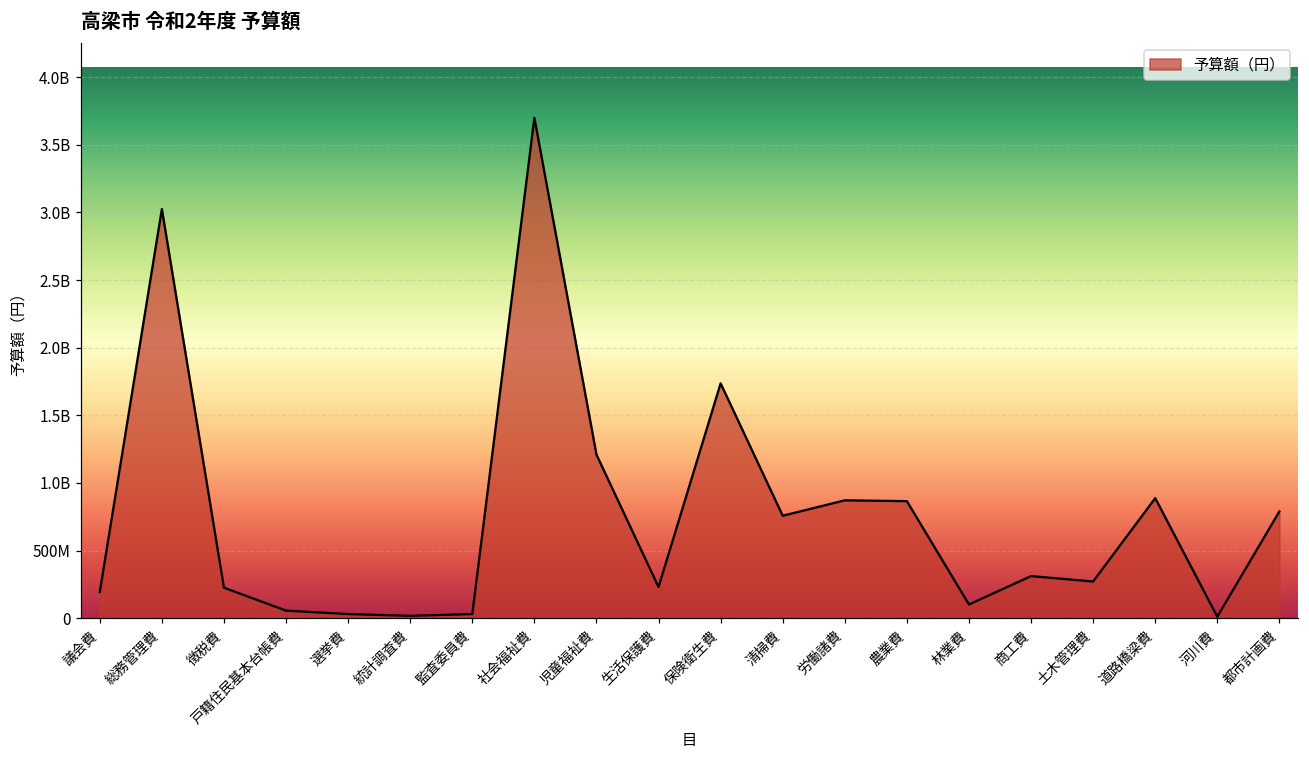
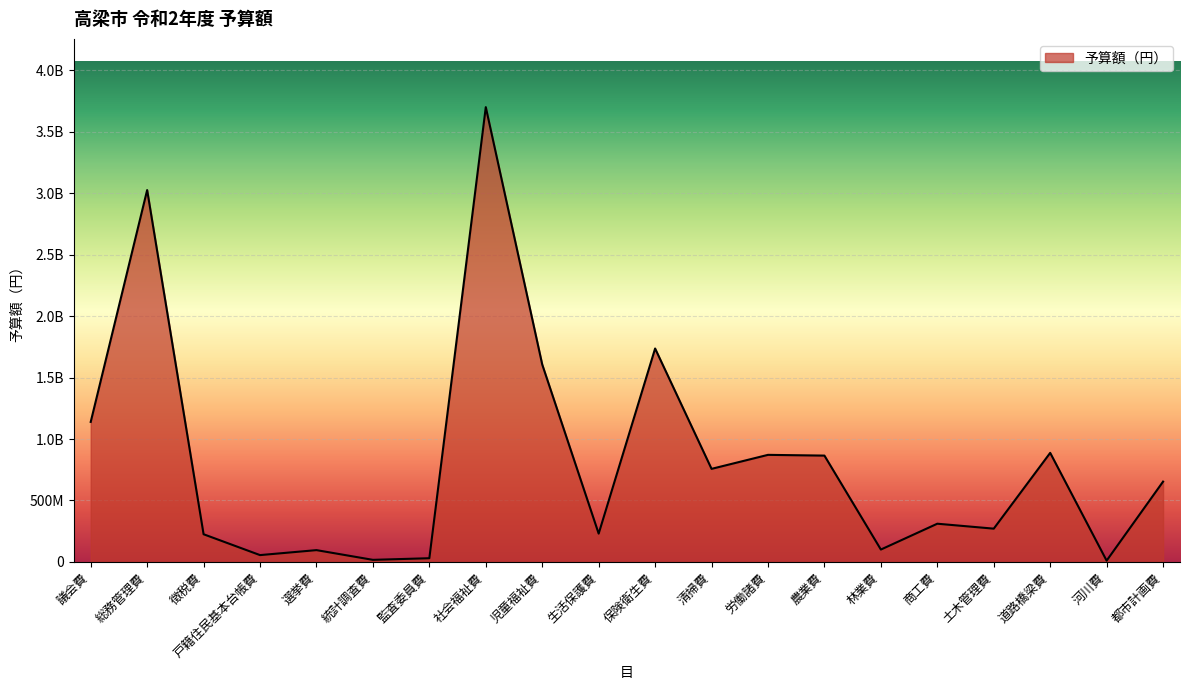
  {
-   "議会費": 190000000,
+   "議会費": 1140000000,
    "総務管理費": 3020000000,
    "徴税費": 230000000,
    "戸籍住民基本台帳費": 60000000,
-   "選挙費": 30000000,
+   "選挙費": 100000000,
    "統計調査費": 20000000,
    "監査委員費": 30000000,
    "社会福祉費": 3700000000,
-   "児童福祉費": 1210000000,
+   "児童福祉費": 1610000000,
    "生活保護費": 230000000,
    "保険衛生費": 1740000000,
    "清掃費": 760000000,
    "労働諸費": 870000000,
    "農業費": 870000000,
    "林業費": 100000000,
    "商工費": 310000000,
    "土木管理費": 270000000,
    "道路橋梁費": 890000000,
    "河川費": 10000000,
-   "都市計画費": 790000000
+   "都市計画費": 650000000
  }
